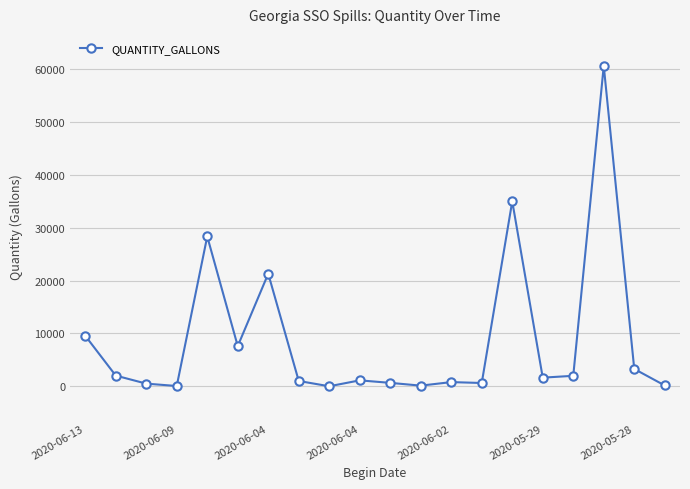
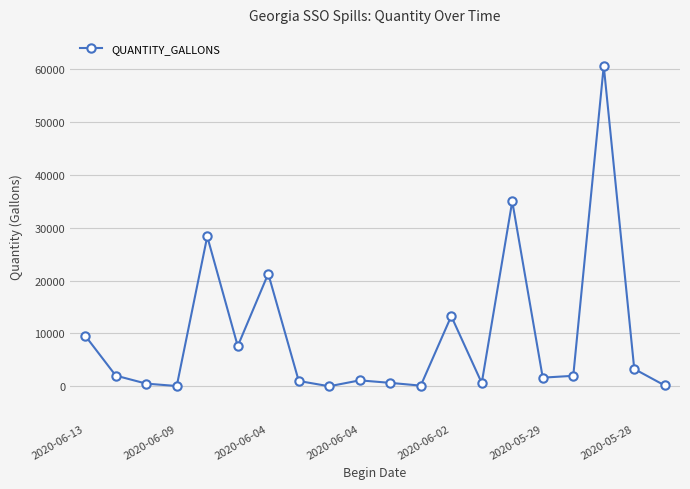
  {
    "2020-06-13": 10000,
    "2020-06-09": 0,
-   "2020-06-02": 1000
+   "2020-06-02": 13000
  }
